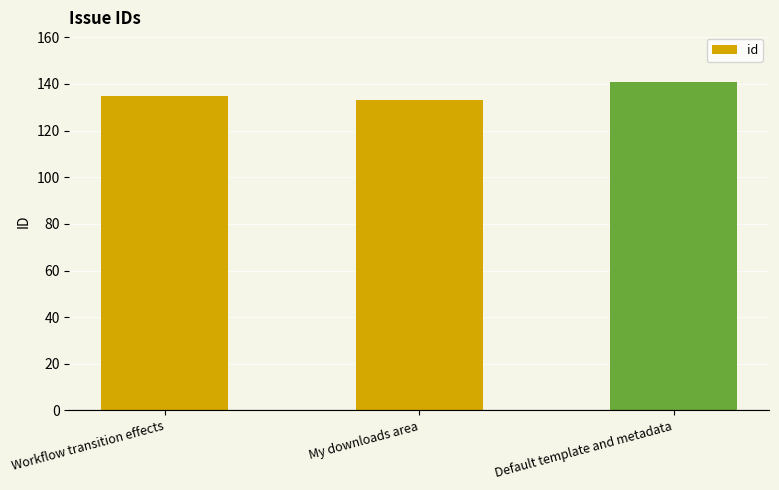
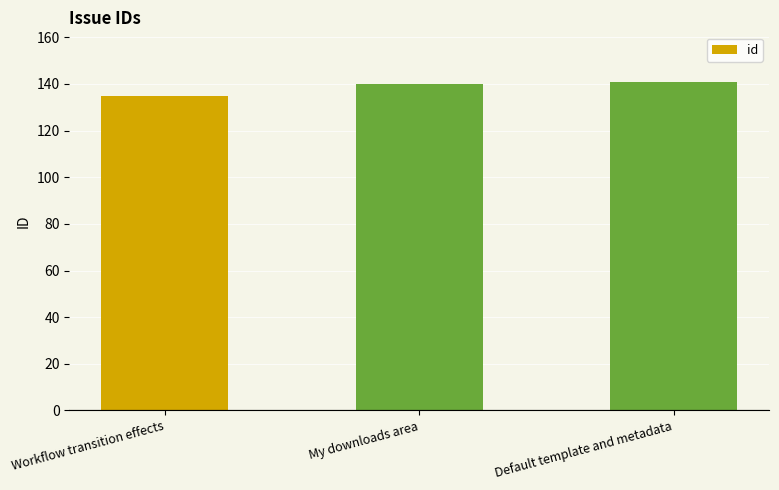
  {
    "Workflow transition effects": 135,
-   "My downloads area": 133,
+   "My downloads area": 140,
    "Default template and metadata": 141
  }
